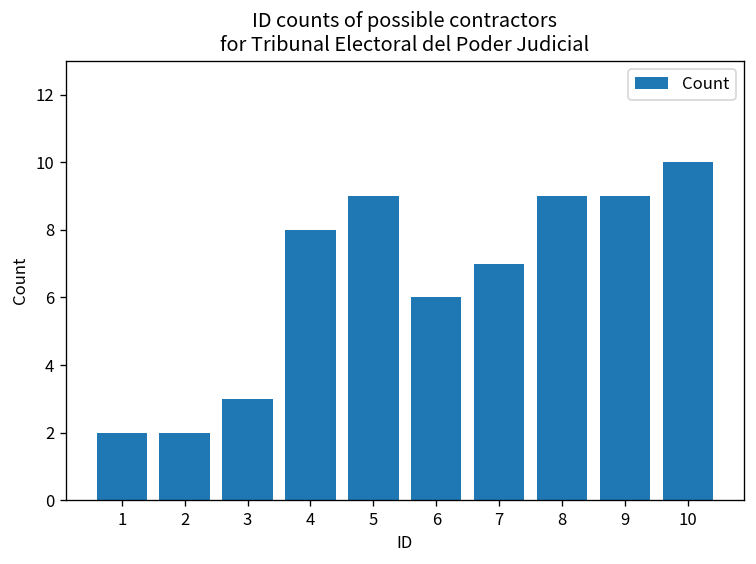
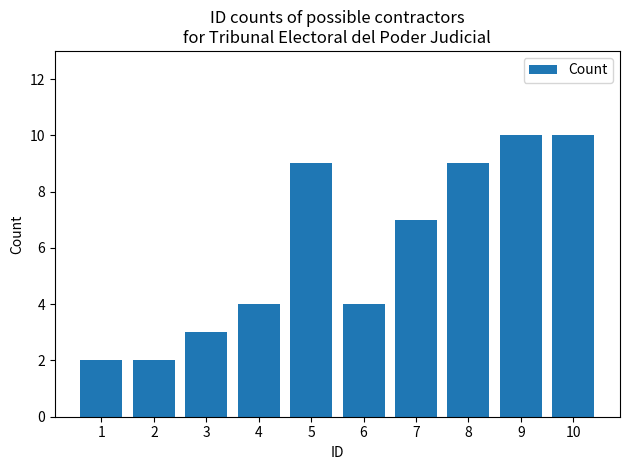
  {
    "1": 2,
    "2": 2,
    "3": 3,
-   "4": 8,
+   "4": 4,
    "5": 9,
-   "6": 6,
+   "6": 4,
    "7": 7,
    "8": 9,
-   "9": 9,
+   "9": 10,
    "10": 10
  }
